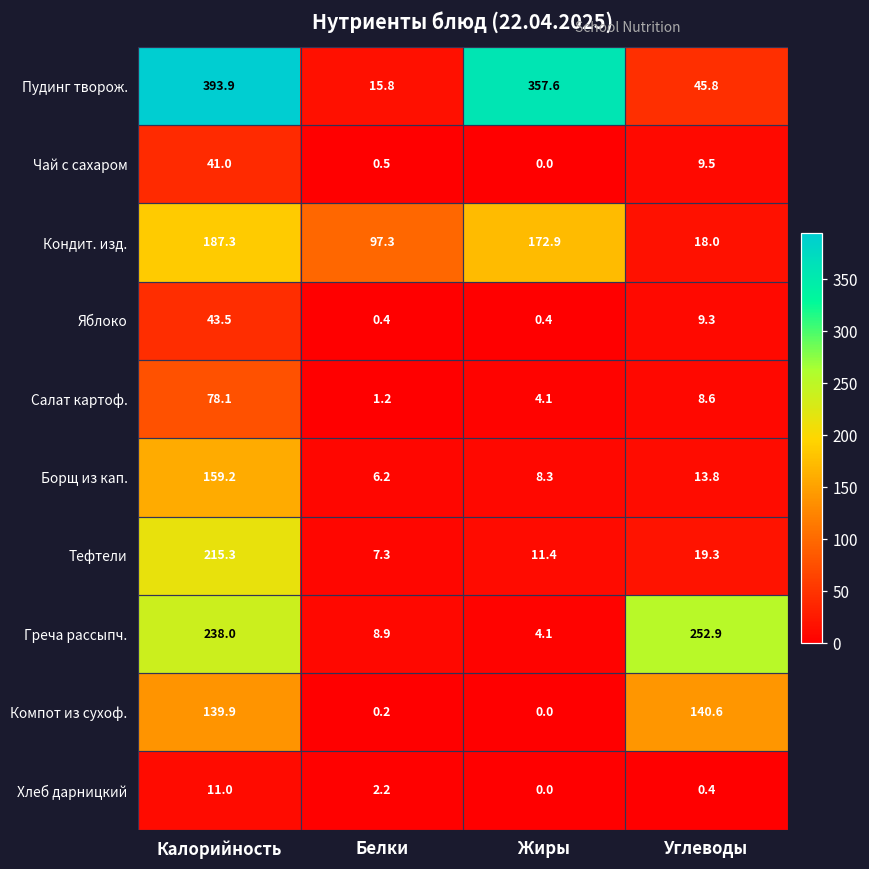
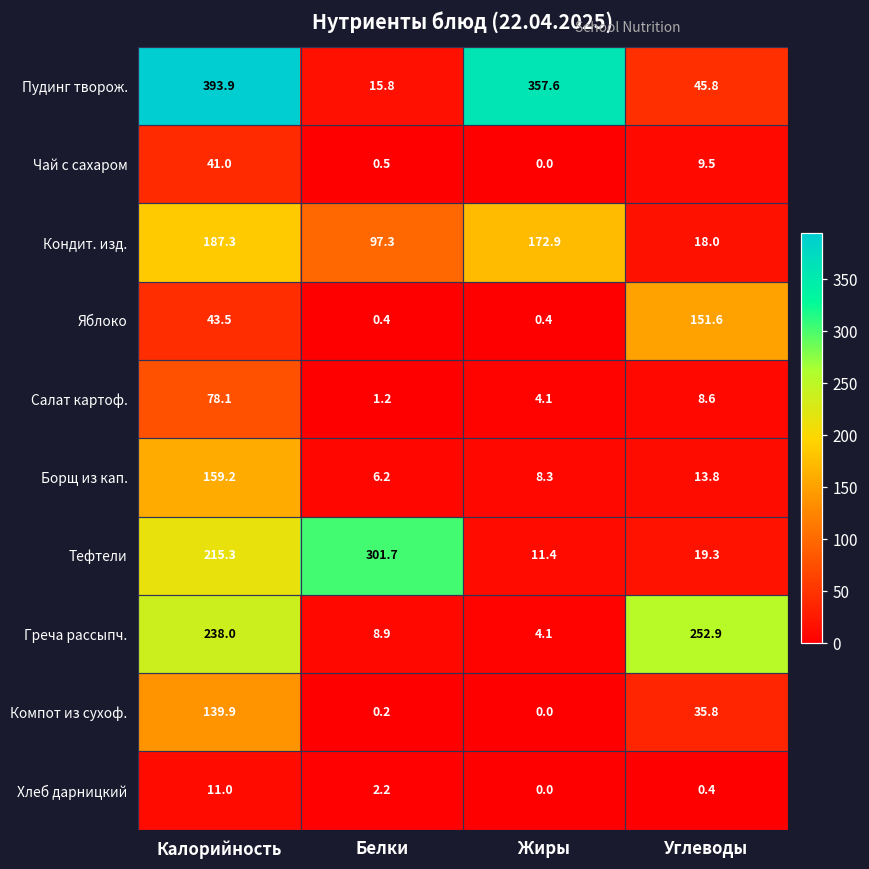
  {
    "Пудинг творож.": {
      "Калорийность": 393.9,
      "Белки": 15.8,
      "Жиры": 357.6,
      "Углеводы": 45.8
    },
    "Чай с сахаром": {
      "Калорийность": 41.0,
      "Белки": 0.5,
      "Жиры": 0.0,
      "Углеводы": 9.5
    },
    "Кондит. изд.": {
      "Калорийность": 187.3,
      "Белки": 97.3,
      "Жиры": 172.9,
      "Углеводы": 18.0
    },
    "Яблоко": {
      "Калорийность": 43.5,
      "Белки": 0.4,
      "Жиры": 0.4,
-     "Углеводы": 9.3
+     "Углеводы": 151.6
    },
    "Салат картоф.": {
      "Калорийность": 78.1,
      "Белки": 1.2,
      "Жиры": 4.1,
      "Углеводы": 8.6
    },
    "Борщ из кап.": {
      "Калорийность": 159.2,
      "Белки": 6.2,
      "Жиры": 8.3,
      "Углеводы": 13.8
    },
    "Тефтели": {
      "Калорийность": 215.3,
-     "Белки": 7.3,
+     "Белки": 301.7,
      "Жиры": 11.4,
      "Углеводы": 19.3
    },
    "Греча рассыпч.": {
      "Калорийность": 238.0,
      "Белки": 8.9,
      "Жиры": 4.1,
      "Углеводы": 252.9
    },
    "Компот из сухоф.": {
      "Калорийность": 139.9,
      "Белки": 0.2,
      "Жиры": 0.0,
-     "Углеводы": 140.6
+     "Углеводы": 35.8
    },
    "Хлеб дарницкий": {
      "Калорийность": 11.0,
      "Белки": 2.2,
      "Жиры": 0.0,
      "Углеводы": 0.4
    }
  }
